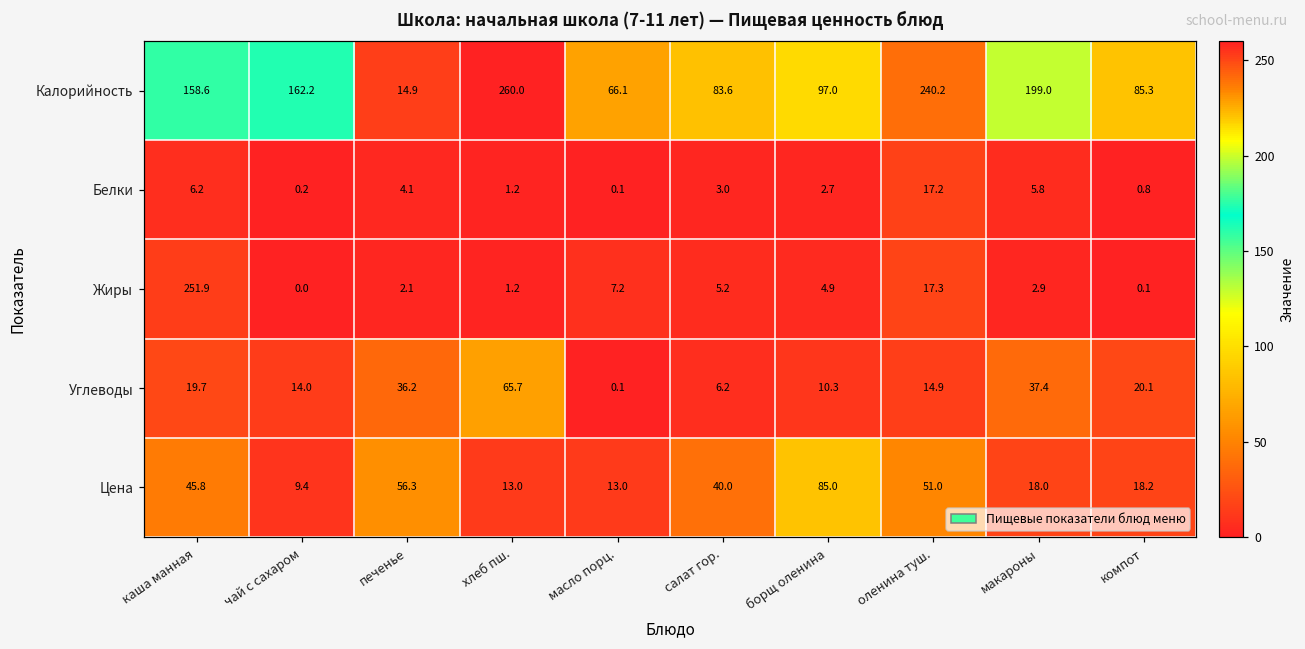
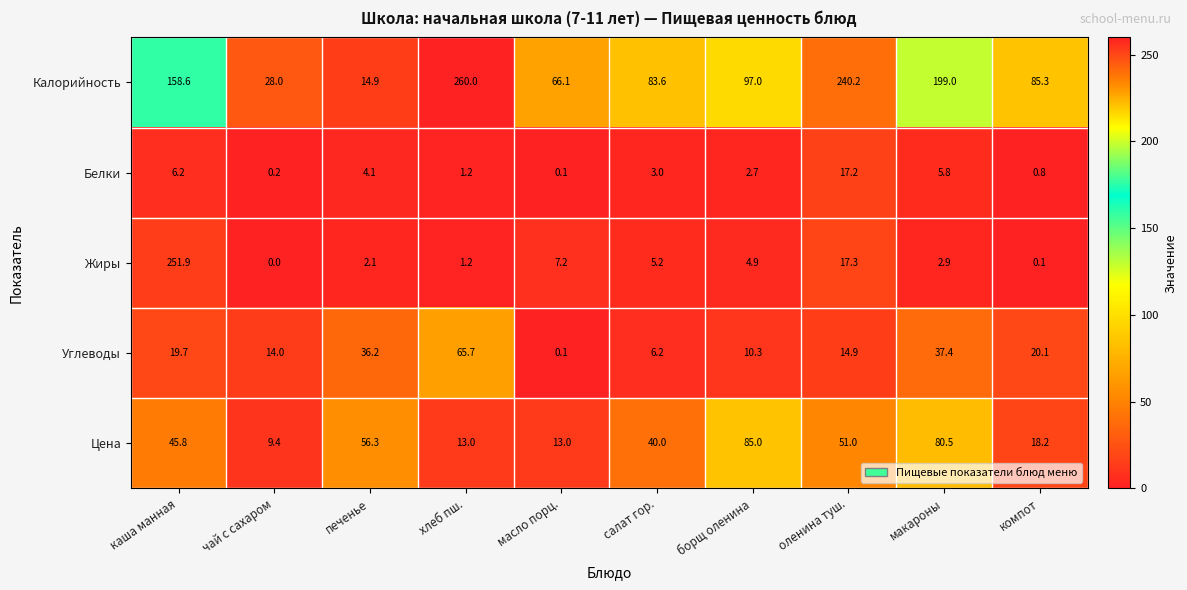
  {
    "Калорийность": {
      "каша манная": 158.6,
-     "чай с сахаром": 162.2,
+     "чай с сахаром": 28.0,
      "печенье": 14.9,
      "хлеб пш.": 260.0,
      "масло порц.": 66.1,
      "салат гор.": 83.6,
      "борщ оленина": 97.0,
      "оленина туш.": 240.2,
      "макароны": 199.0,
      "компот": 85.3
    },
    "Белки": {
      "каша манная": 6.2,
      "чай с сахаром": 0.2,
      "печенье": 4.1,
      "хлеб пш.": 1.2,
      "масло порц.": 0.1,
      "салат гор.": 3.0,
      "борщ оленина": 2.7,
      "оленина туш.": 17.2,
      "макароны": 5.8,
      "компот": 0.8
    },
    "Жиры": {
      "каша манная": 251.9,
      "чай с сахаром": 0.0,
      "печенье": 2.1,
      "хлеб пш.": 1.2,
      "масло порц.": 7.2,
      "салат гор.": 5.2,
      "борщ оленина": 4.9,
      "оленина туш.": 17.3,
      "макароны": 2.9,
      "компот": 0.1
    },
    "Углеводы": {
      "каша манная": 19.7,
      "чай с сахаром": 14.0,
      "печенье": 36.2,
      "хлеб пш.": 65.7,
      "масло порц.": 0.1,
      "салат гор.": 6.2,
      "борщ оленина": 10.3,
      "оленина туш.": 14.9,
      "макароны": 37.4,
      "компот": 20.1
    },
    "Цена": {
      "каша манная": 45.8,
      "чай с сахаром": 9.4,
      "печенье": 56.3,
      "хлеб пш.": 13.0,
      "масло порц.": 13.0,
      "салат гор.": 40.0,
      "борщ оленина": 85.0,
      "оленина туш.": 51.0,
-     "макароны": 18.0,
+     "макароны": 80.5,
      "компот": 18.2
    }
  }
